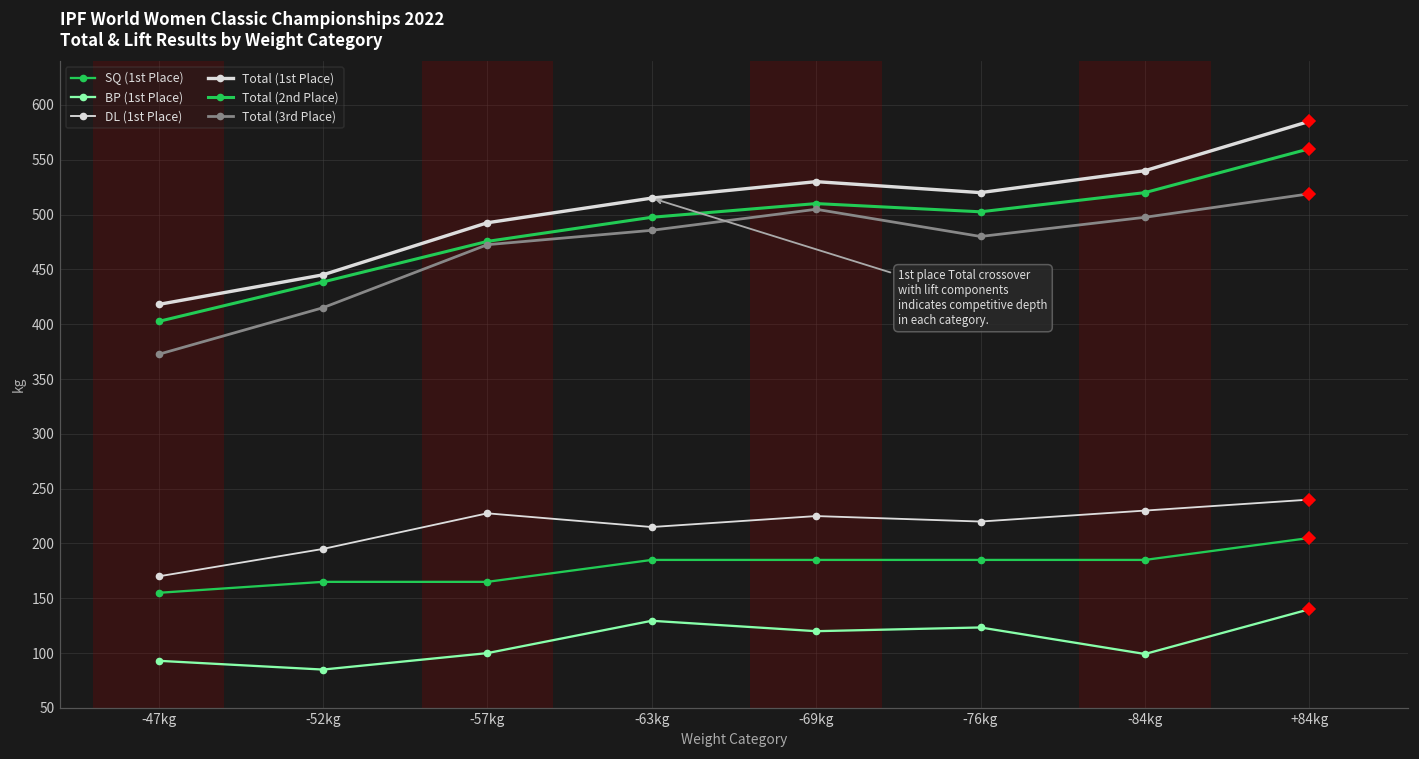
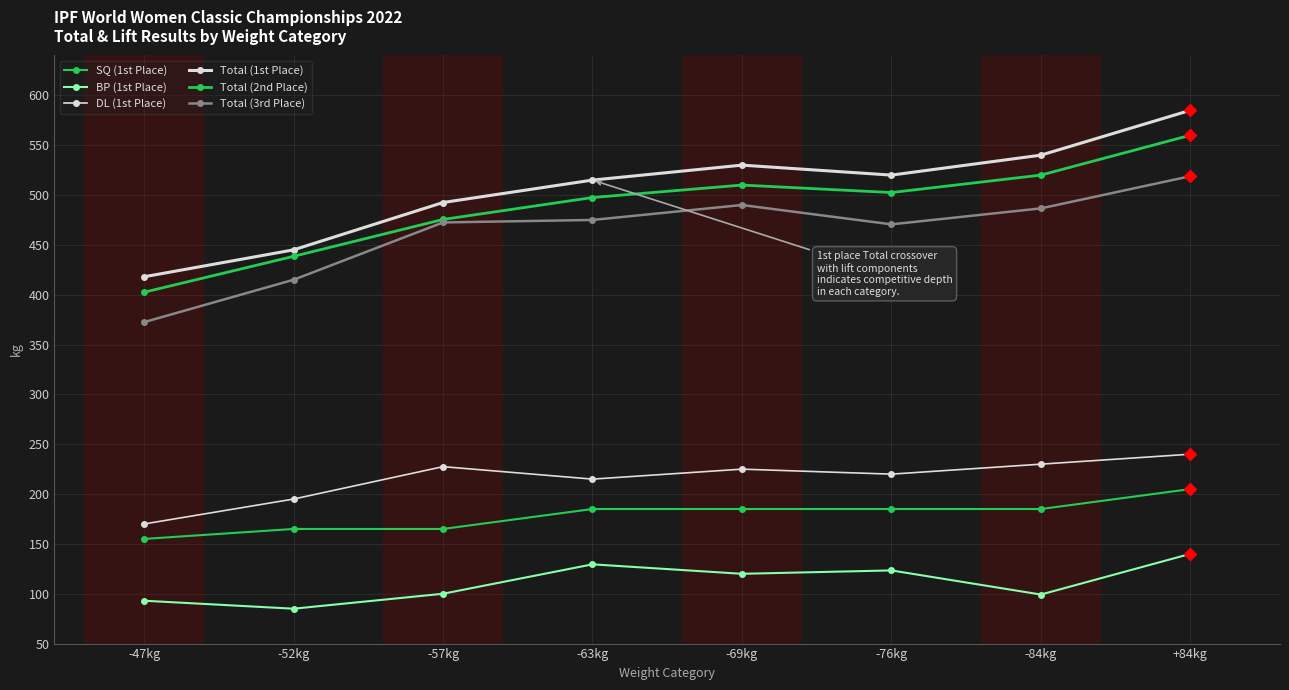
  {
    "BP (1st Place)": {
      "-47kg": 90,
      "-52kg": 90,
      "-57kg": 100,
      "-63kg": 130,
      "-69kg": 120,
      "-76kg": 120,
      "-84kg": 100
    },
    "Total (3rd Place)": {
      "-47kg": 370,
      "-52kg": 420,
      "-57kg": 470,
-     "-63kg": 490,
-     "-69kg": 500,
-     "-76kg": 480,
-     "-84kg": 500
+     "-63kg": 480,
+     "-69kg": 490,
+     "-76kg": 470,
+     "-84kg": 490
    }
  }
